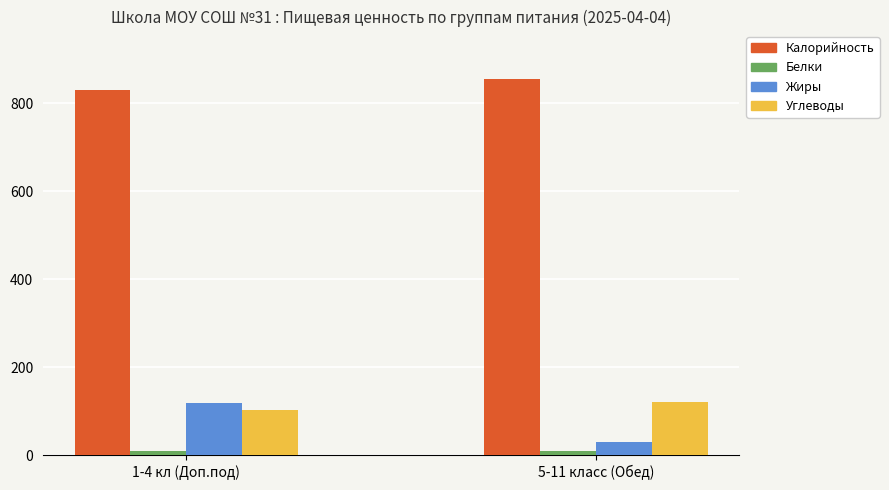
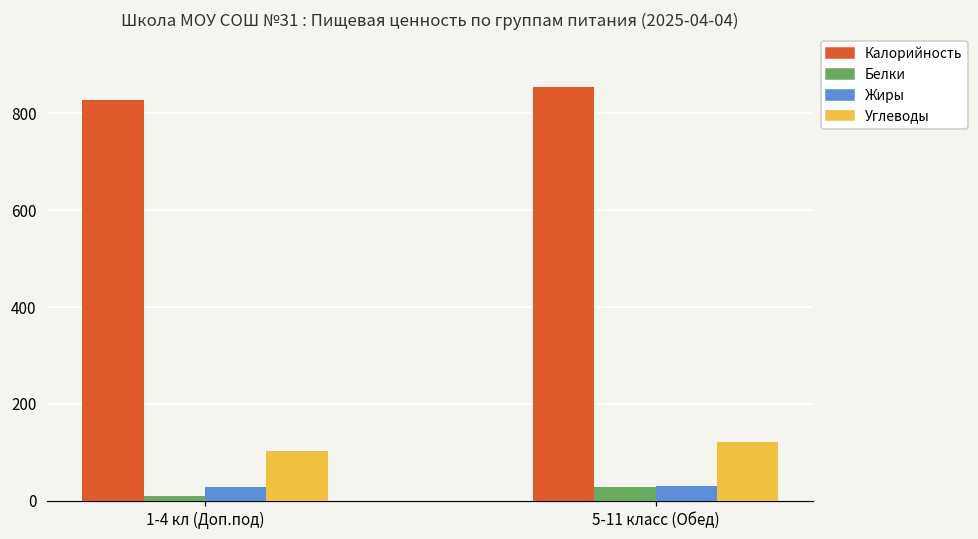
  {
    "Калорийность": {
      "1-4 кл (Доп.под)": 830,
      "5-11 класс (Обед)": 850
    },
    "Белки": {
      "1-4 кл (Доп.под)": 10,
-     "5-11 класс (Обед)": 10
+     "5-11 класс (Обед)": 30
    },
    "Жиры": {
-     "1-4 кл (Доп.под)": 120,
+     "1-4 кл (Доп.под)": 30,
      "5-11 класс (Обед)": 30
    },
    "Углеводы": {
      "1-4 кл (Доп.под)": 100,
      "5-11 класс (Обед)": 120
    }
  }
